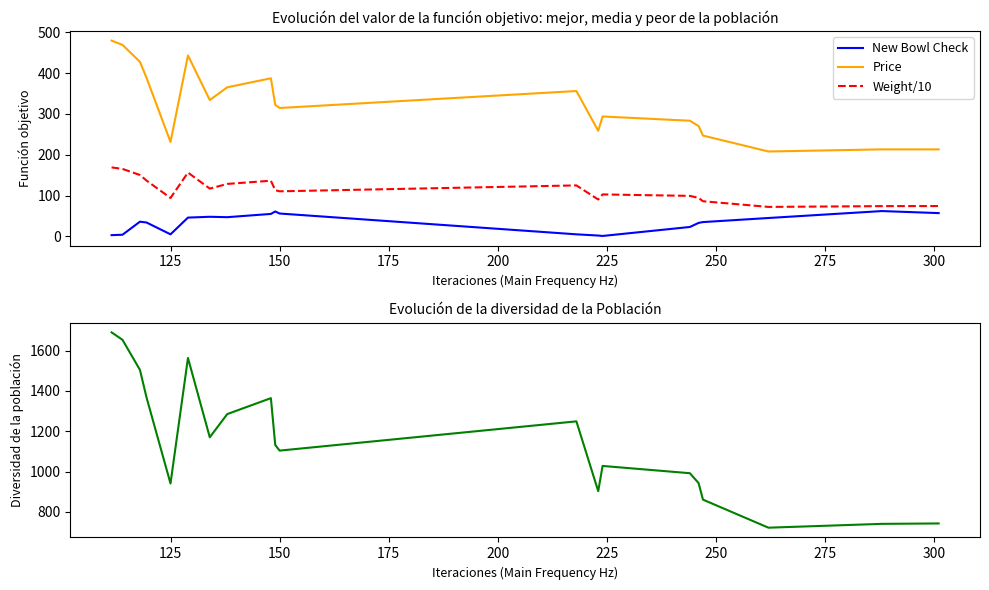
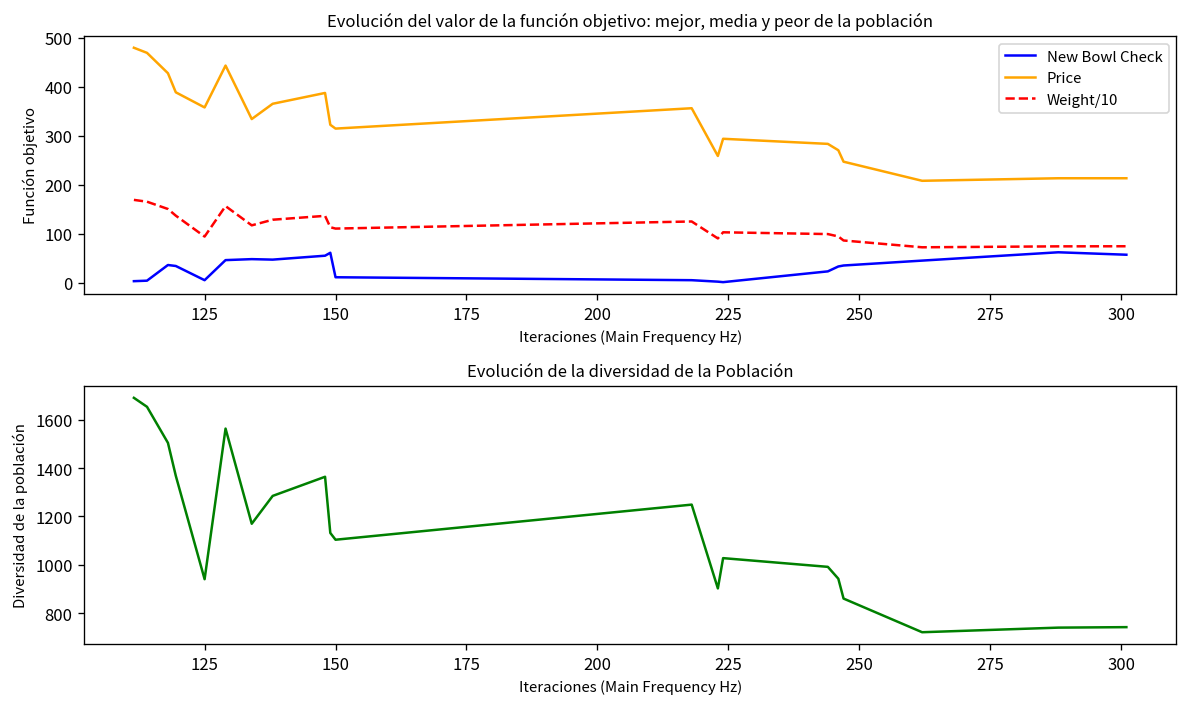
  {
    "Evolución del valor de la función objetivo: mejor, media y peor de la población": {
      "New Bowl Check": {
        "125": 10,
-       "150": 60
+       "150": 10
      },
      "Price": {
-       "125": 230,
+       "125": 360,
        "150": 310
      },
      "Weight/10": {
        "125": 90,
        "150": 110
      }
    },
    "Evolución de la diversidad de la Población": {
      "125": 940,
      "150": 1100
    }
  }
